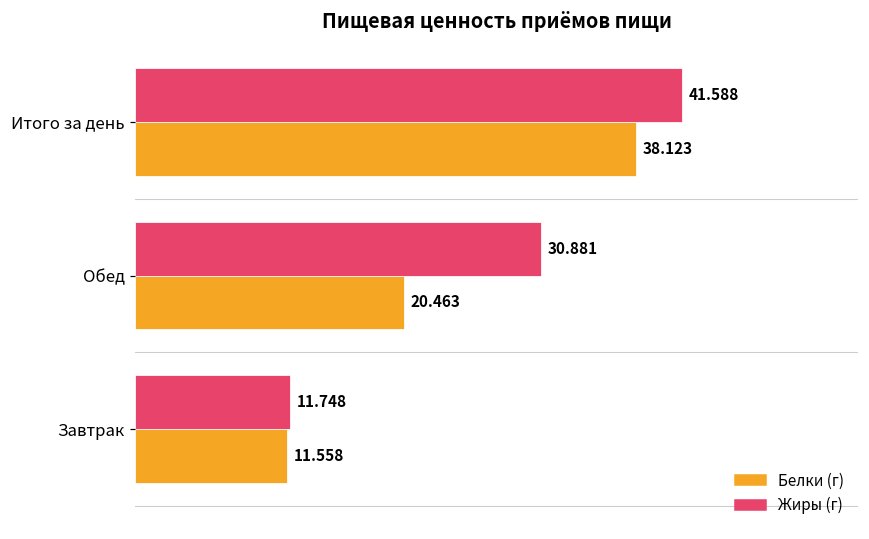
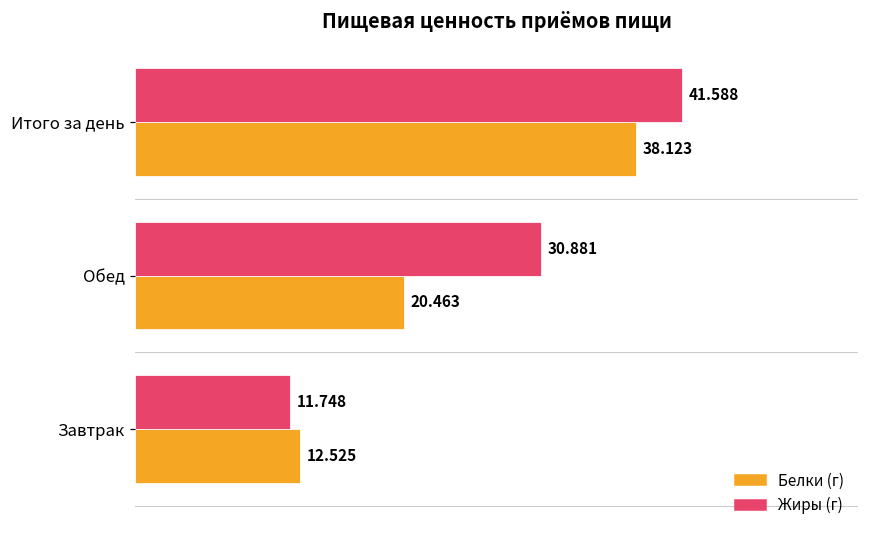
  {
    "Белки (г)": {
      "Итого за день": 38.123,
      "Обед": 20.463,
-     "Завтрак": 11.558
+     "Завтрак": 12.525
    },
    "Жиры (г)": {
      "Итого за день": 41.588,
      "Обед": 30.881,
      "Завтрак": 11.748
    }
  }
